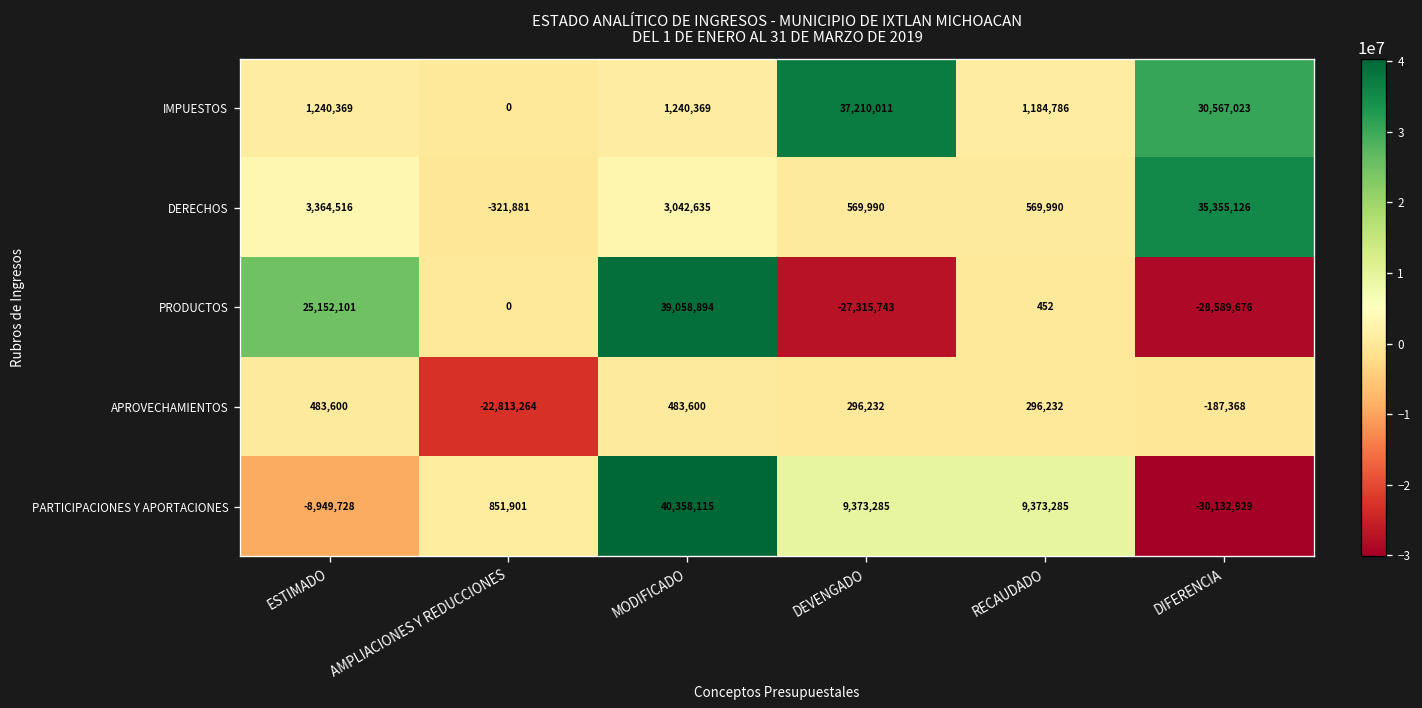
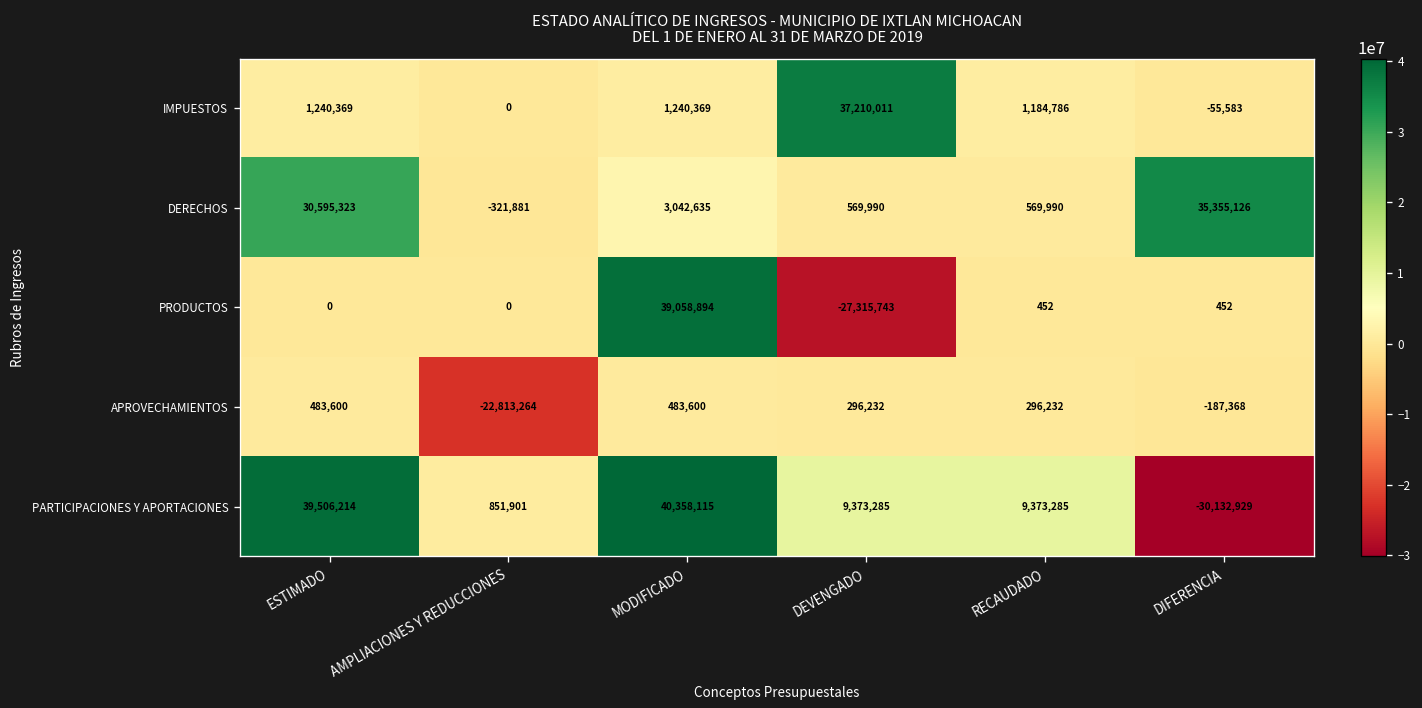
  {
    "IMPUESTOS": {
      "ESTIMADO": "1,240,369",
      "AMPLIACIONES Y REDUCCIONES": "0",
      "MODIFICADO": "1,240,369",
      "DEVENGADO": "37,210,011",
      "RECAUDADO": "1,184,786",
-     "DIFERENCIA": "30,567,023"
+     "DIFERENCIA": "-55,583"
    },
    "DERECHOS": {
-     "ESTIMADO": "3,364,516",
+     "ESTIMADO": "30,595,323",
      "AMPLIACIONES Y REDUCCIONES": "-321,881",
      "MODIFICADO": "3,042,635",
      "DEVENGADO": "569,990",
      "RECAUDADO": "569,990",
      "DIFERENCIA": "35,355,126"
    },
    "PRODUCTOS": {
-     "ESTIMADO": "25,152,101",
+     "ESTIMADO": "0",
      "AMPLIACIONES Y REDUCCIONES": "0",
      "MODIFICADO": "39,058,894",
      "DEVENGADO": "-27,315,743",
      "RECAUDADO": "452",
-     "DIFERENCIA": "-28,589,676"
+     "DIFERENCIA": "452"
    },
    "APROVECHAMIENTOS": {
      "ESTIMADO": "483,600",
      "AMPLIACIONES Y REDUCCIONES": "-22,813,264",
      "MODIFICADO": "483,600",
      "DEVENGADO": "296,232",
      "RECAUDADO": "296,232",
      "DIFERENCIA": "-187,368"
    },
    "PARTICIPACIONES Y APORTACIONES": {
-     "ESTIMADO": "-8,949,728",
+     "ESTIMADO": "39,506,214",
      "AMPLIACIONES Y REDUCCIONES": "851,901",
      "MODIFICADO": "40,358,115",
      "DEVENGADO": "9,373,285",
      "RECAUDADO": "9,373,285",
      "DIFERENCIA": "-30,132,929"
    }
  }
